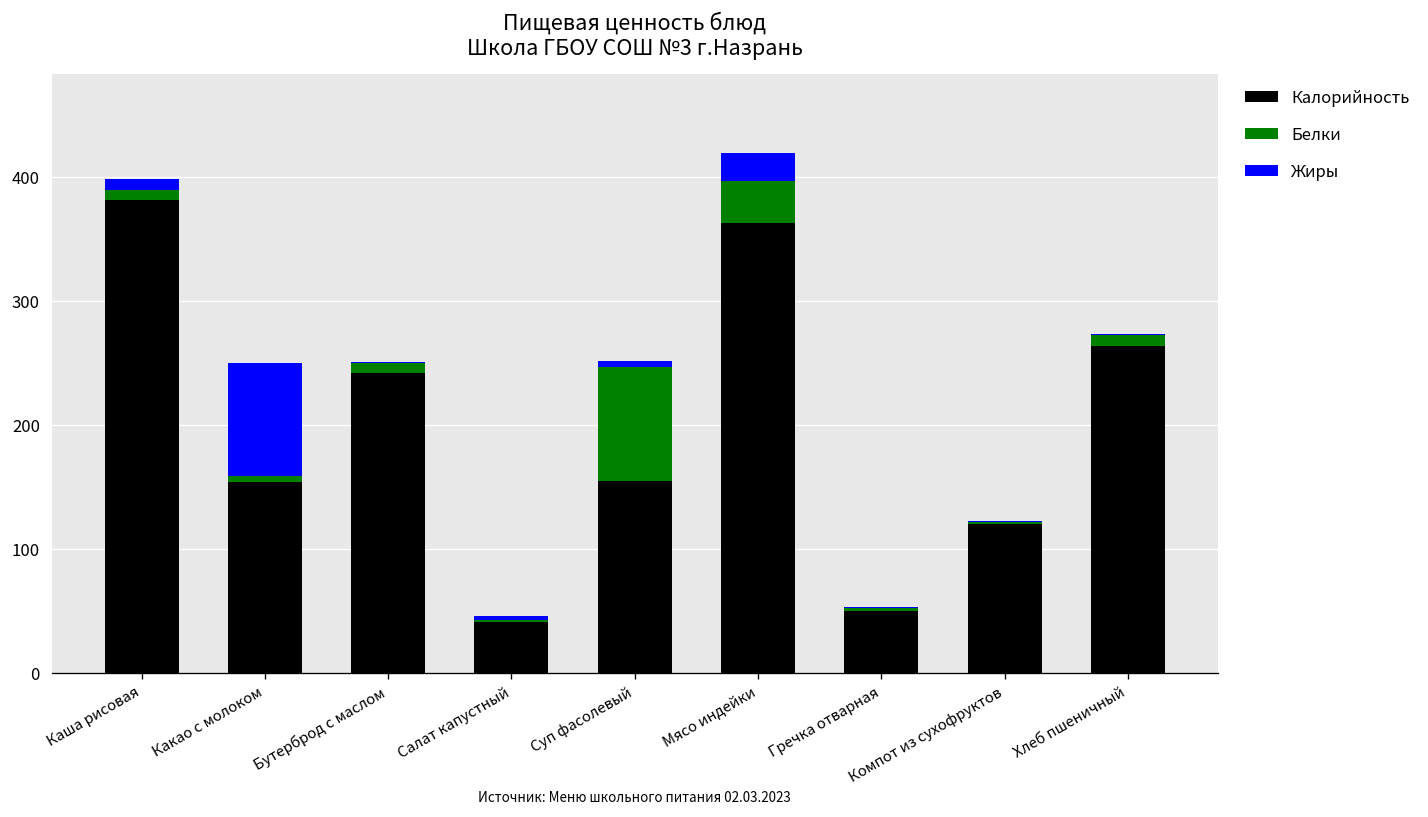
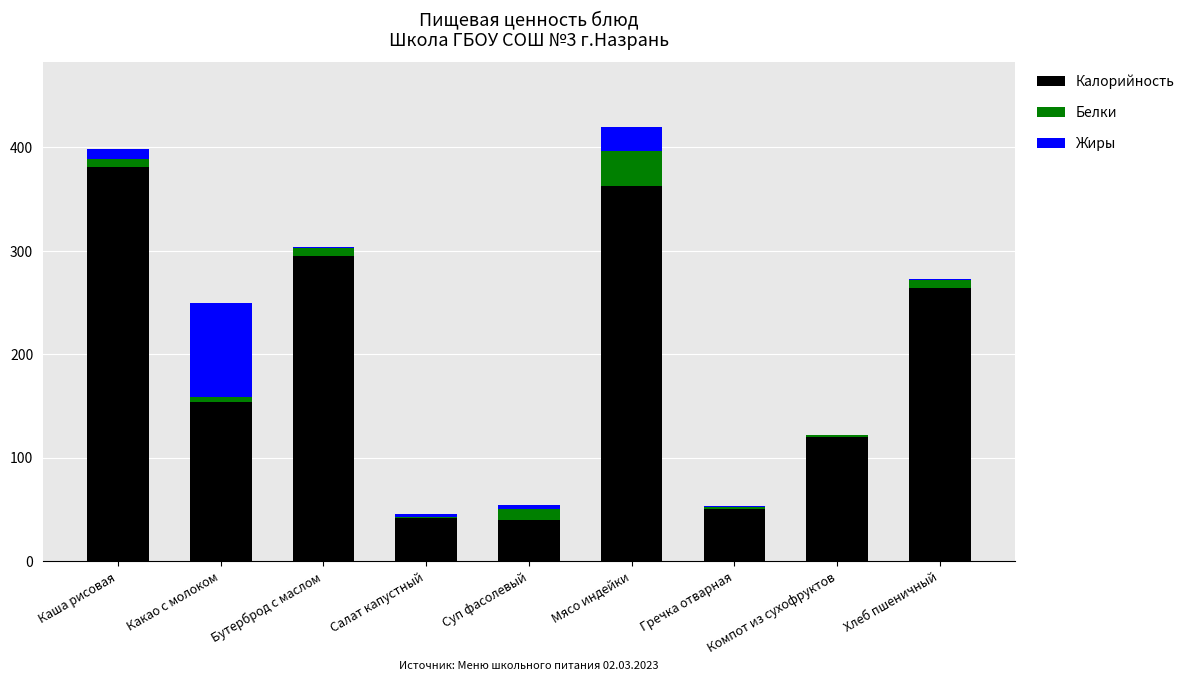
  {
    "Калорийность": {
      "Каша рисовая": 381,
      "Какао с молоком": 154,
-     "Бутерброд с маслом": 242,
+     "Бутерброд с маслом": 295,
      "Салат капустный": 41,
-     "Суп фасолевый": 155,
+     "Суп фасолевый": 40,
      "Мясо индейки": 363,
      "Гречка отварная": 51,
      "Компот из сухофруктов": 120,
      "Хлеб пшеничный": 264
    },
    "Белки": {
      "Каша рисовая": 8,
      "Какао с молоком": 5,
      "Бутерброд с маслом": 8,
-     "Суп фасолевый": 92,
+     "Суп фасолевый": 10,
      "Мясо индейки": 34,
      "Хлеб пшеничный": 8
    },
    "Жиры": {
      "Каша рисовая": 9,
      "Какао с молоком": 91,
      "Салат капустный": 3,
      "Суп фасолевый": 5,
      "Мясо индейки": 23
    }
  }
